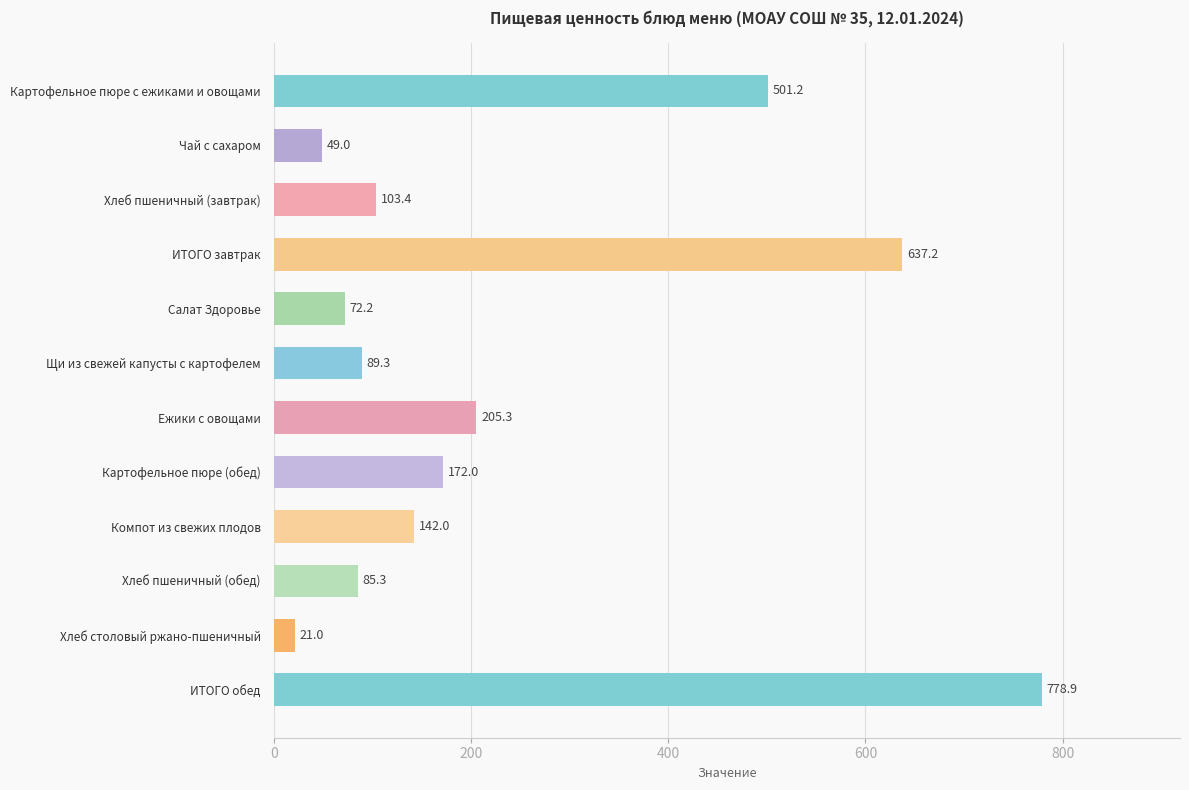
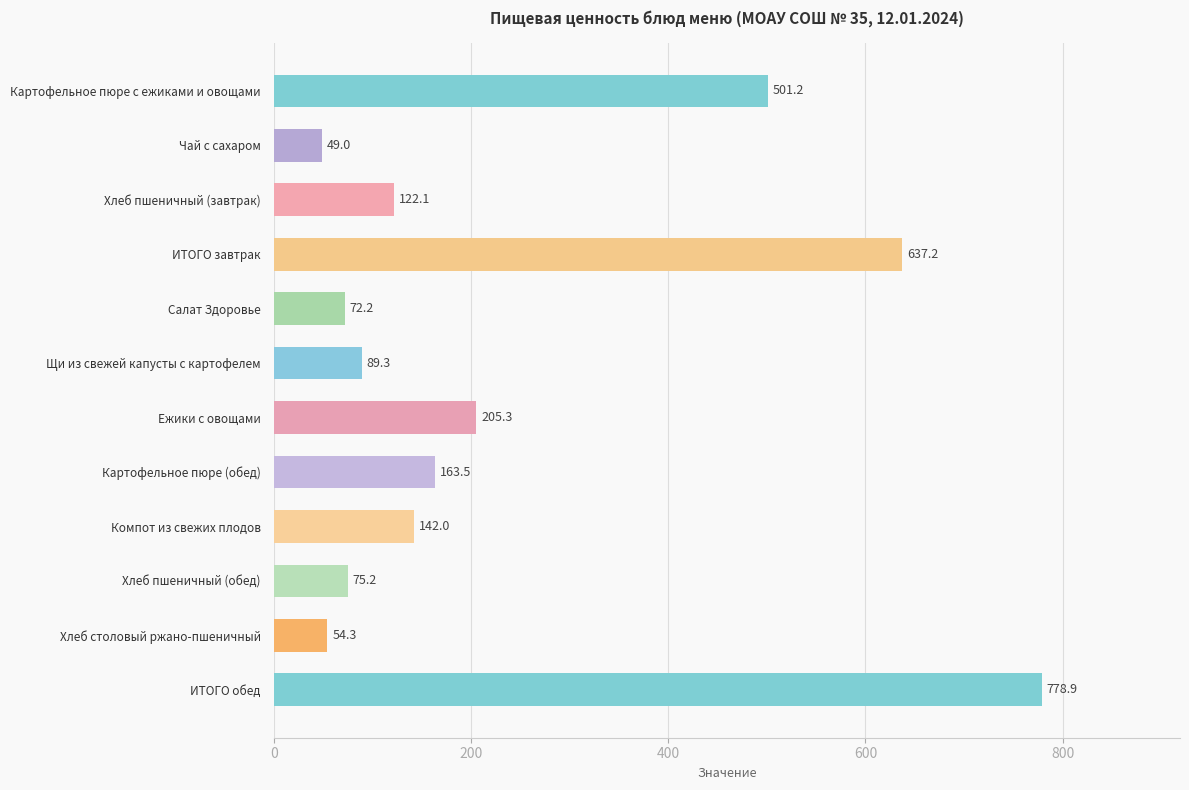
  {
    "Картофельное пюре с ежиками и овощами": 501.2,
    "Чай с сахаром": 49.0,
-   "Хлеб пшеничный (завтрак)": 103.4,
+   "Хлеб пшеничный (завтрак)": 122.1,
    "ИТОГО завтрак": 637.2,
    "Салат Здоровье": 72.2,
    "Щи из свежей капусты с картофелем": 89.3,
    "Ежики с овощами": 205.3,
-   "Картофельное пюре (обед)": 172.0,
+   "Картофельное пюре (обед)": 163.5,
    "Компот из свежих плодов": 142.0,
-   "Хлеб пшеничный (обед)": 85.3,
-   "Хлеб столовый ржано-пшеничный": 21.0,
+   "Хлеб пшеничный (обед)": 75.2,
+   "Хлеб столовый ржано-пшеничный": 54.3,
    "ИТОГО обед": 778.9
  }
